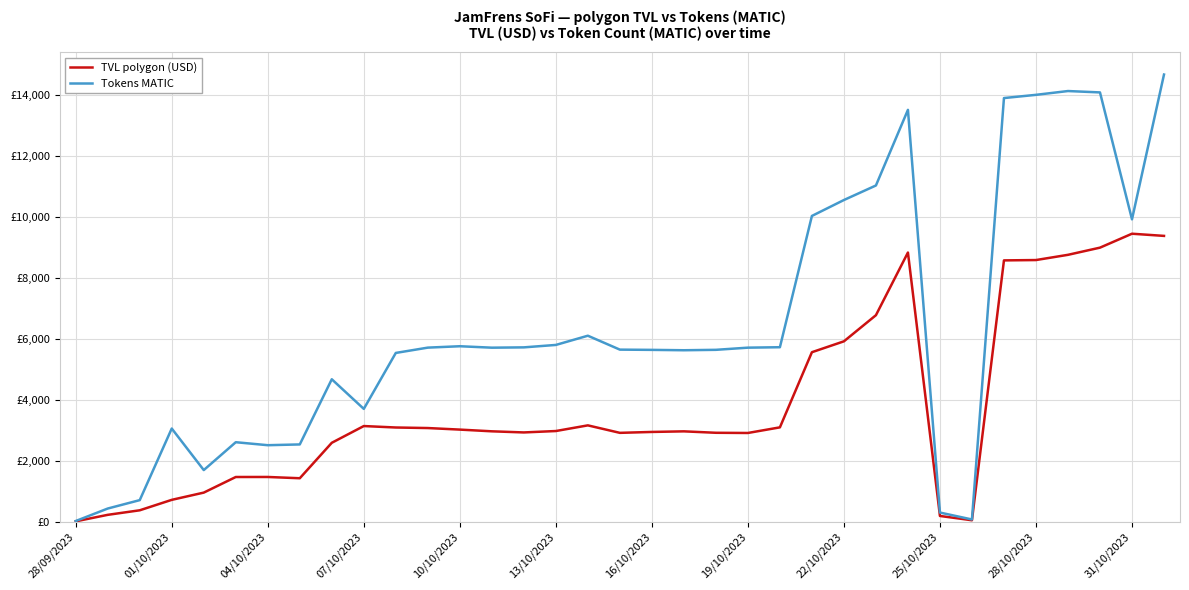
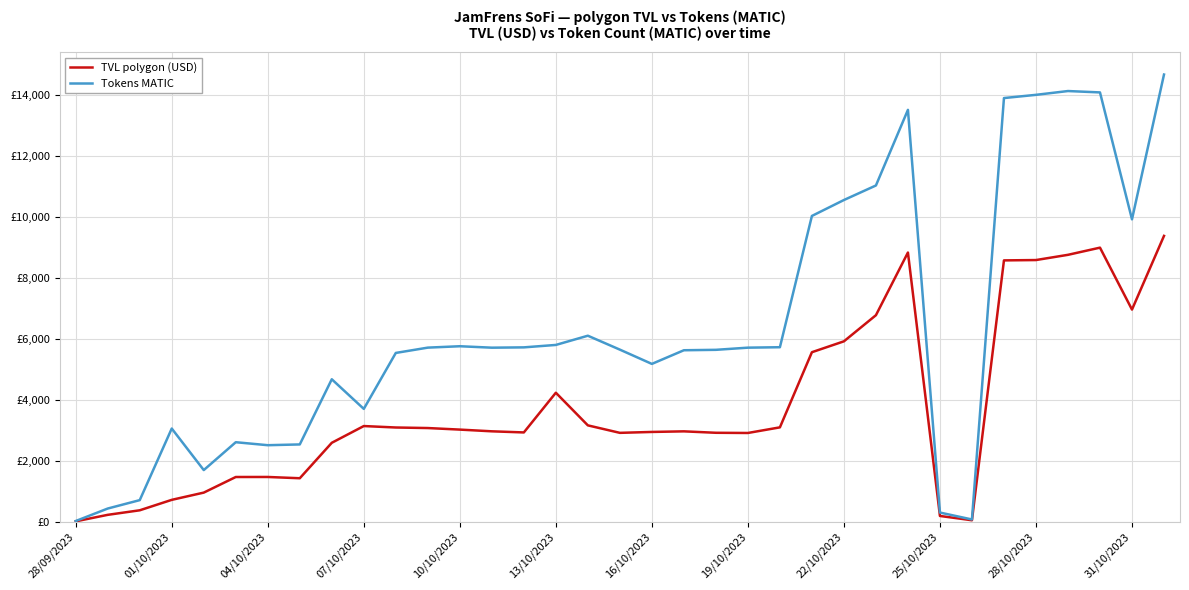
  {
    "TVL polygon (USD)": {
      "01/10/2023": "£700",
      "04/10/2023": "£1,500",
      "07/10/2023": "£3,100",
      "10/10/2023": "£3,000",
-     "13/10/2023": "£3,000",
+     "13/10/2023": "£4,200",
      "16/10/2023": "£2,900",
      "19/10/2023": "£2,900",
      "22/10/2023": "£5,900",
      "25/10/2023": "£200",
      "28/10/2023": "£8,600",
-     "31/10/2023": "£9,500"
+     "31/10/2023": "£7,000"
    },
    "Tokens MATIC": {
      "01/10/2023": "£3,100",
      "04/10/2023": "£2,500",
      "07/10/2023": "£3,700",
      "10/10/2023": "£5,800",
      "13/10/2023": "£5,800",
-     "16/10/2023": "£5,600",
+     "16/10/2023": "£5,200",
      "19/10/2023": "£5,700",
      "22/10/2023": "£10,600",
      "25/10/2023": "£300",
      "28/10/2023": "£14,000",
      "31/10/2023": "£9,900"
    }
  }
